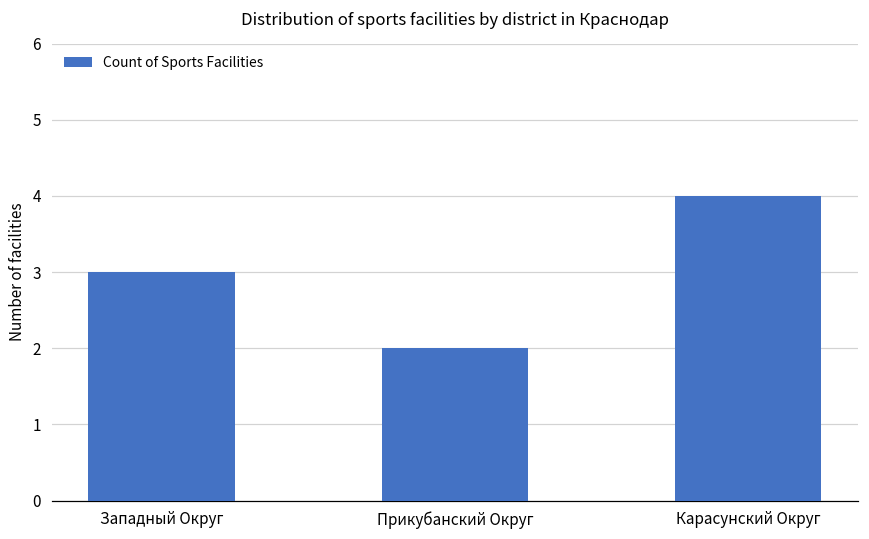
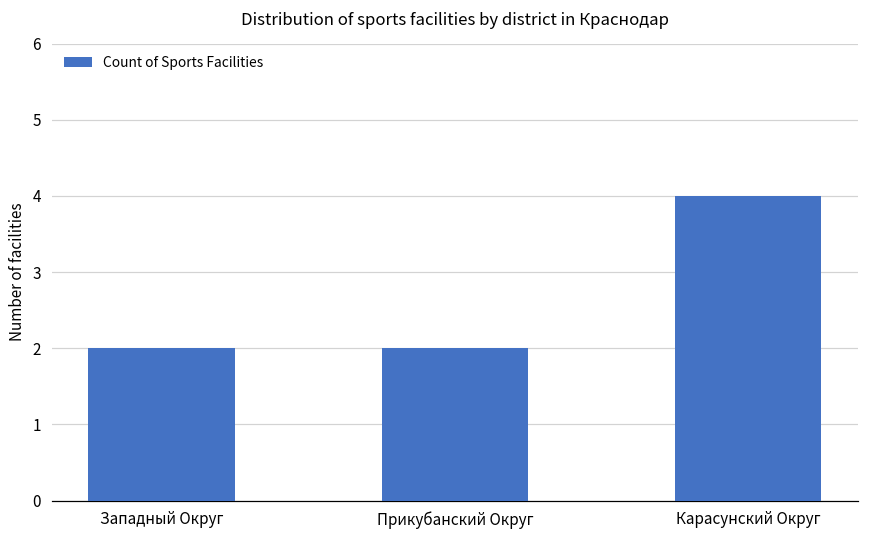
  {
-   "Западный Округ": 3,
+   "Западный Округ": 2,
    "Прикубанский Округ": 2,
    "Карасунский Округ": 4
  }
